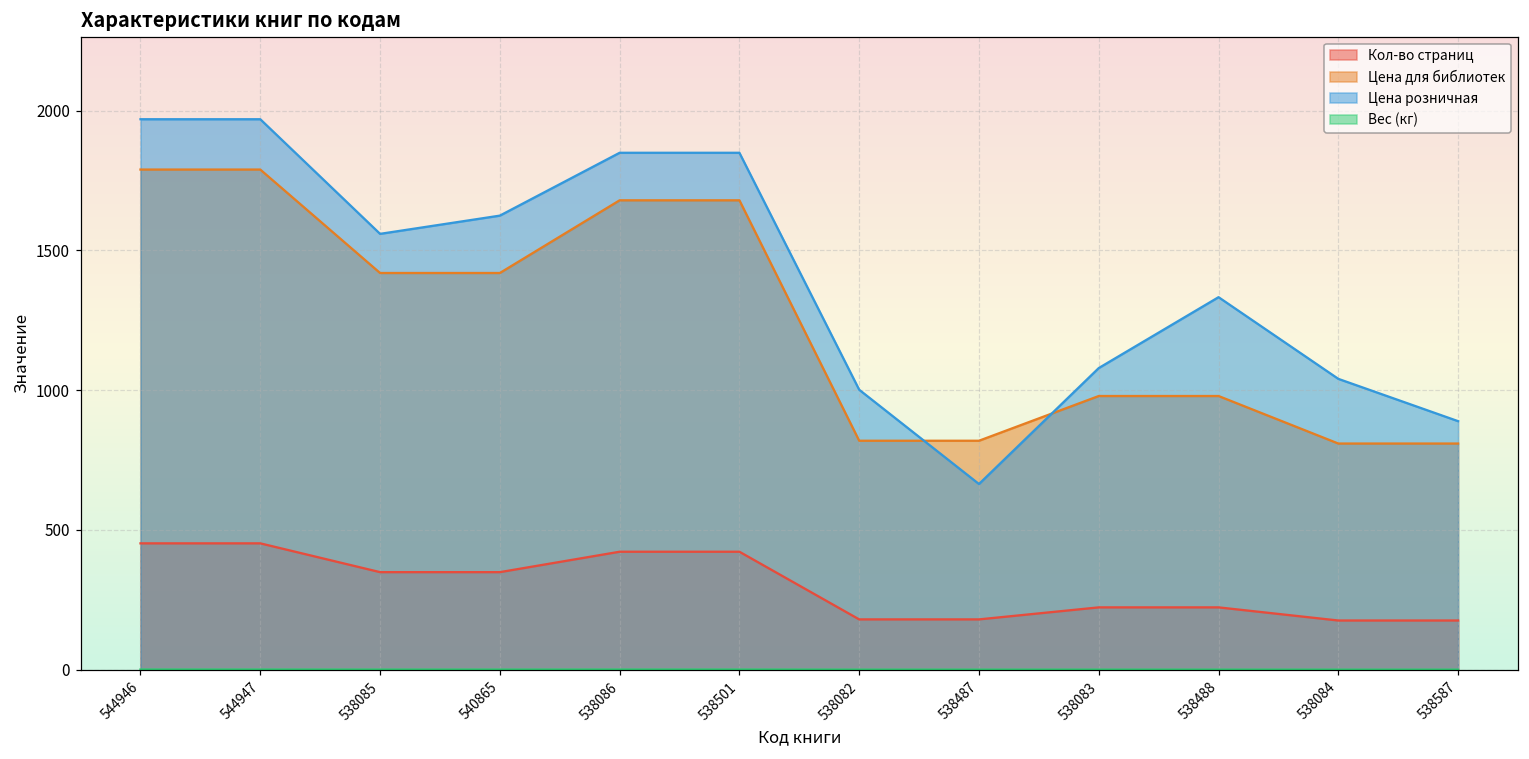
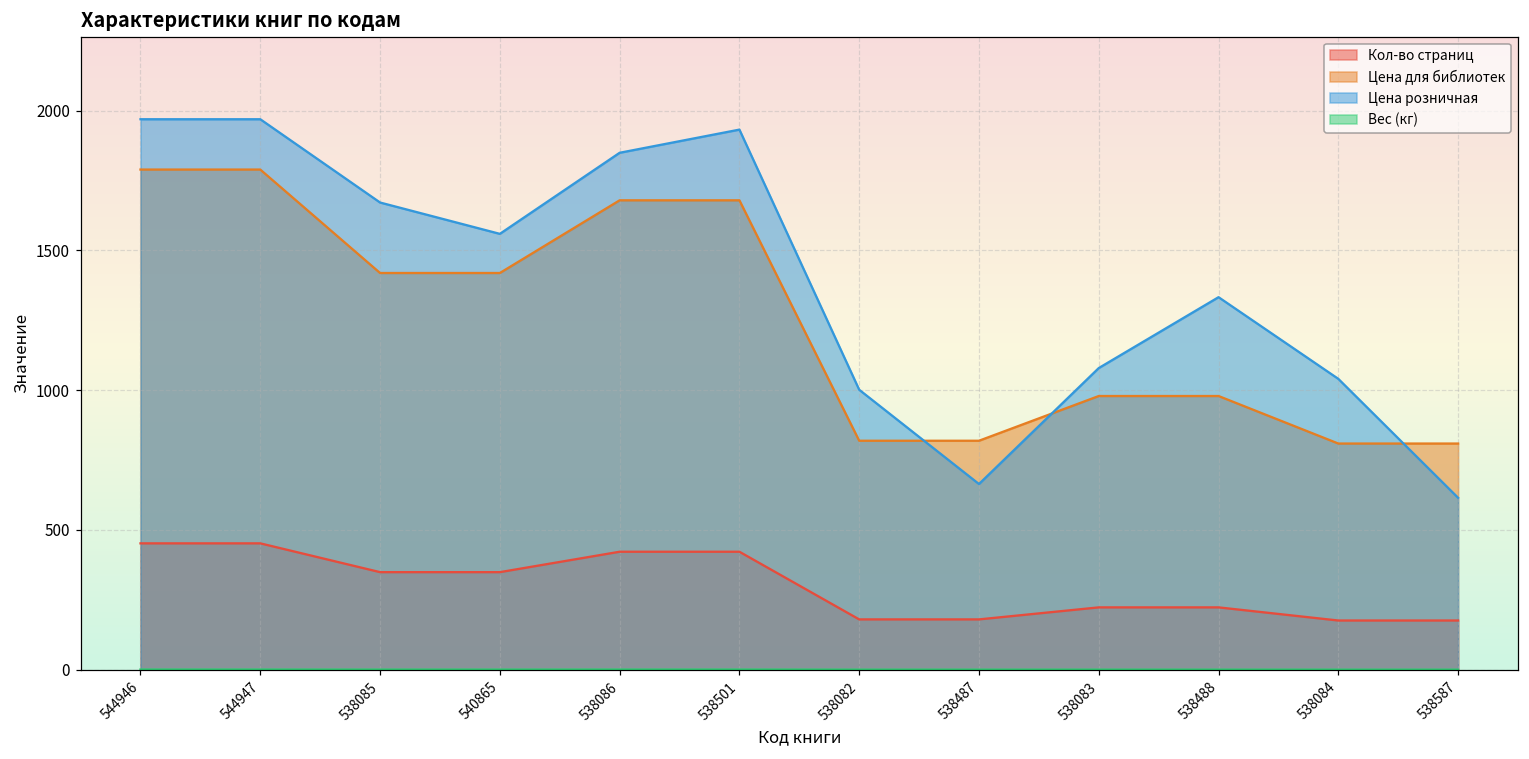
  {
    "Цена розничная": {
      "544946": 1970,
      "544947": 1970,
-     "538085": 1560,
-     "540865": 1620,
+     "538085": 1670,
+     "540865": 1560,
      "538086": 1850,
-     "538501": 1850,
+     "538501": 1930,
      "538082": 1000,
      "538487": 660,
      "538083": 1080,
      "538488": 1330,
      "538084": 1040,
-     "538587": 890
+     "538587": 610
    },
    "Вес (кг)": {
      "544946": 0,
      "544947": 0,
      "538085": 0,
      "540865": 0,
      "538086": 0,
      "538501": 0,
      "538082": 0,
      "538487": 0,
      "538083": 0,
      "538488": 0,
      "538084": 0,
      "538587": 0
    }
  }
